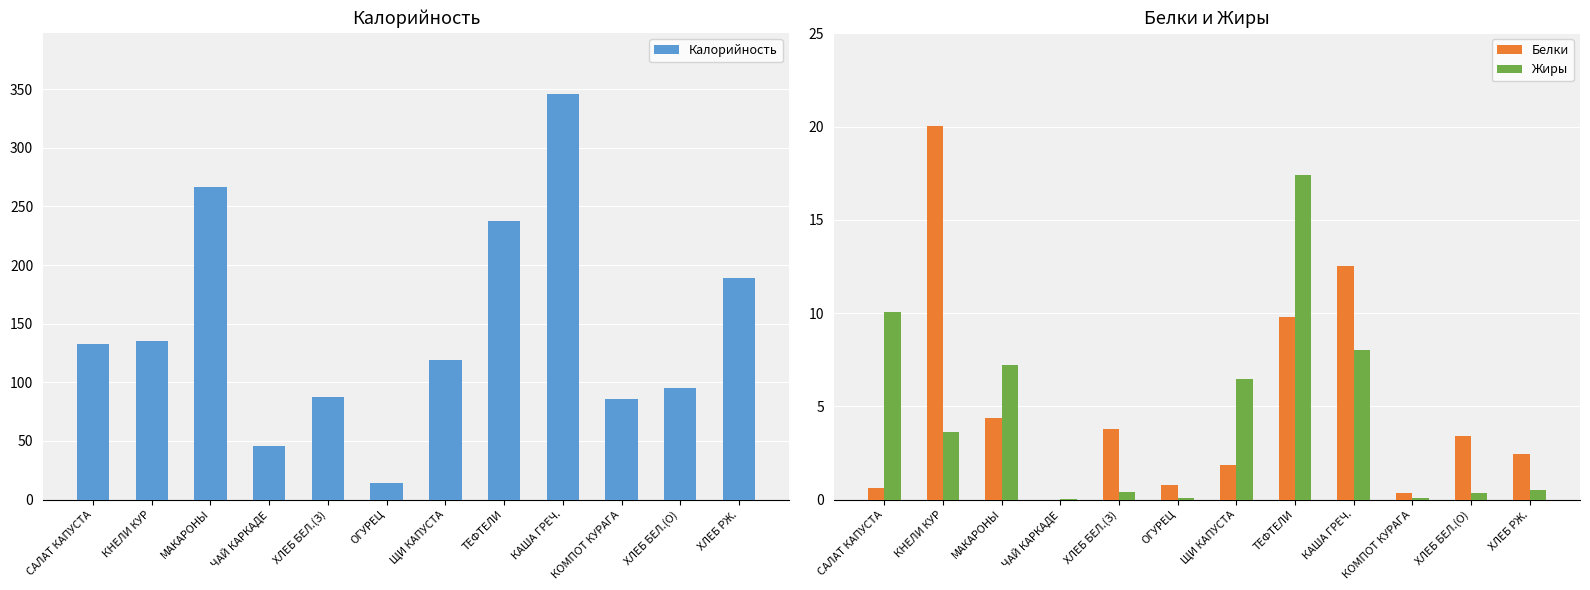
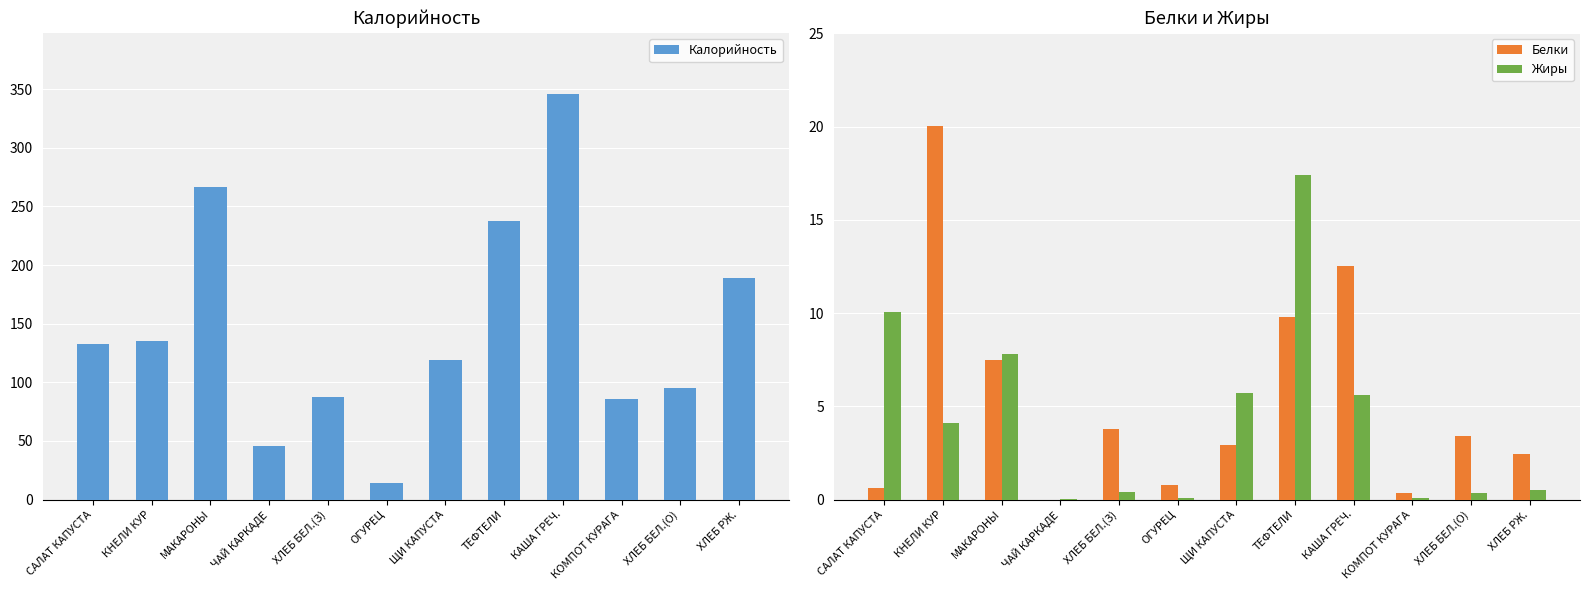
  {
    "Калорийность": {
      "САЛАТ КАПУСТА": 132,
      "КНЕЛИ КУР": 135,
      "МАКАРОНЫ": 267,
      "ЧАЙ КАРКАДЕ": 46,
      "ХЛЕБ БЕЛ.(З)": 88,
      "ОГУРЕЦ": 14,
      "ЩИ КАПУСТА": 119,
      "ТЕФТЕЛИ": 237,
      "КАША ГРЕЧ.": 346,
      "КОМПОТ КУРАГА": 85,
      "ХЛЕБ БЕЛ.(О)": 95,
      "ХЛЕБ РЖ.": 189
    },
    "Белки и Жиры": {
      "Белки": {
        "САЛАТ КАПУСТА": 0.6,
        "КНЕЛИ КУР": 20.0,
-       "МАКАРОНЫ": 4.4,
+       "МАКАРОНЫ": 7.5,
        "ЧАЙ КАРКАДЕ": 0.0,
        "ХЛЕБ БЕЛ.(З)": 3.8,
        "ОГУРЕЦ": 0.8,
-       "ЩИ КАПУСТА": 1.8,
+       "ЩИ КАПУСТА": 2.9,
        "ТЕФТЕЛИ": 9.8,
        "КАША ГРЕЧ.": 12.5,
        "КОМПОТ КУРАГА": 0.3,
        "ХЛЕБ БЕЛ.(О)": 3.4,
        "ХЛЕБ РЖ.": 2.5
      },
      "Жиры": {
        "САЛАТ КАПУСТА": 10.1,
-       "КНЕЛИ КУР": 3.6,
-       "МАКАРОНЫ": 7.2,
+       "КНЕЛИ КУР": 4.1,
+       "МАКАРОНЫ": 7.8,
        "ХЛЕБ БЕЛ.(З)": 0.4,
-       "ЩИ КАПУСТА": 6.4,
+       "ЩИ КАПУСТА": 5.7,
        "ТЕФТЕЛИ": 17.4,
-       "КАША ГРЕЧ.": 8.0,
+       "КАША ГРЕЧ.": 5.6,
        "ХЛЕБ БЕЛ.(О)": 0.4,
        "ХЛЕБ РЖ.": 0.5
      }
    }
  }
